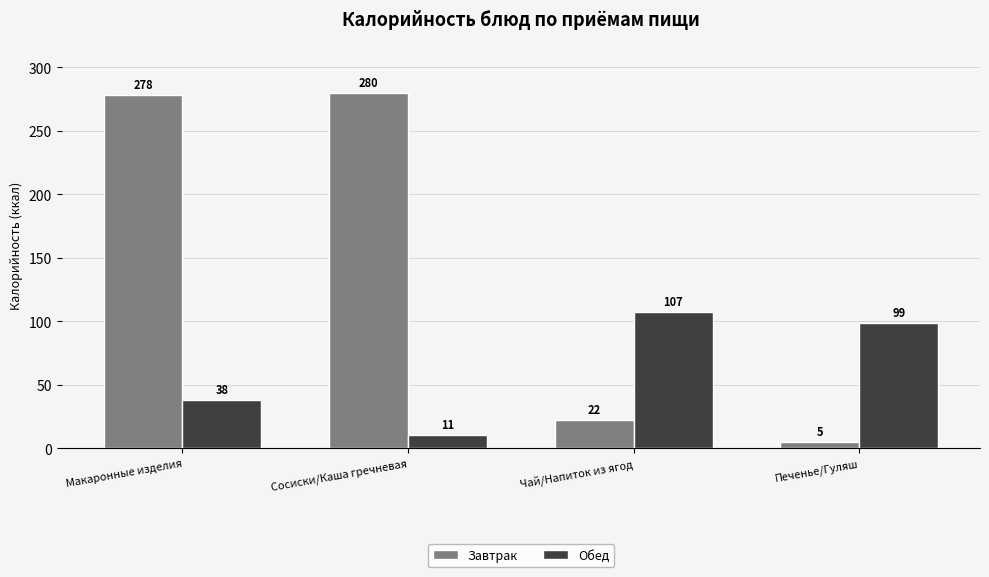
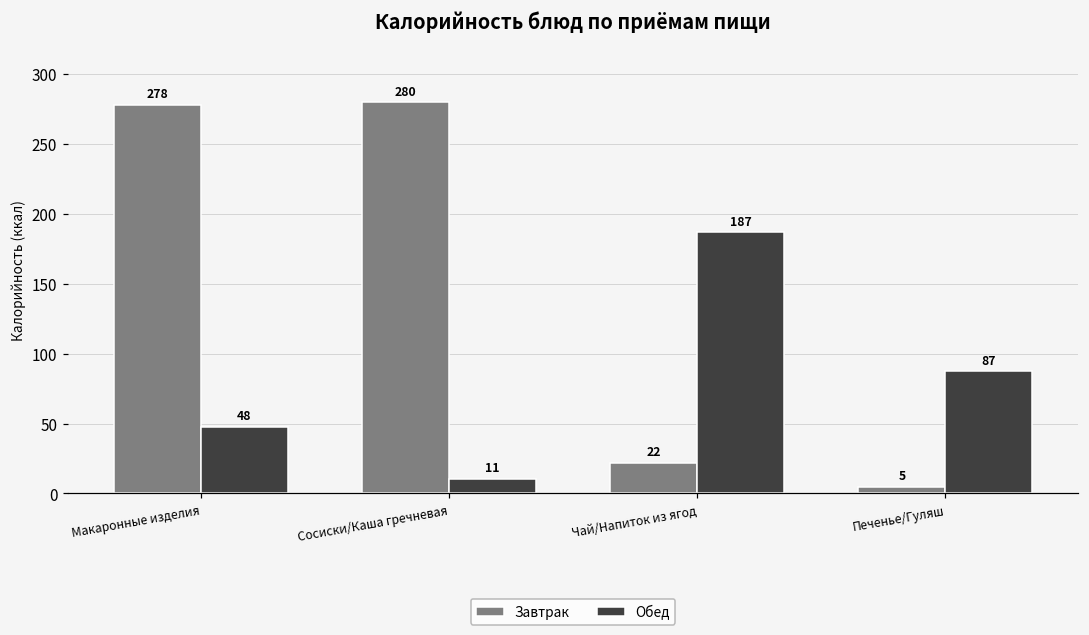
  {
    "Завтрак": {
      "Макаронные изделия": 278,
      "Сосиски/Каша гречневая": 280,
      "Чай/Напиток из ягод": 22,
      "Печенье/Гуляш": 5
    },
    "Обед": {
-     "Макаронные изделия": 38,
+     "Макаронные изделия": 48,
      "Сосиски/Каша гречневая": 11,
-     "Чай/Напиток из ягод": 107,
-     "Печенье/Гуляш": 99
+     "Чай/Напиток из ягод": 187,
+     "Печенье/Гуляш": 87
    }
  }
